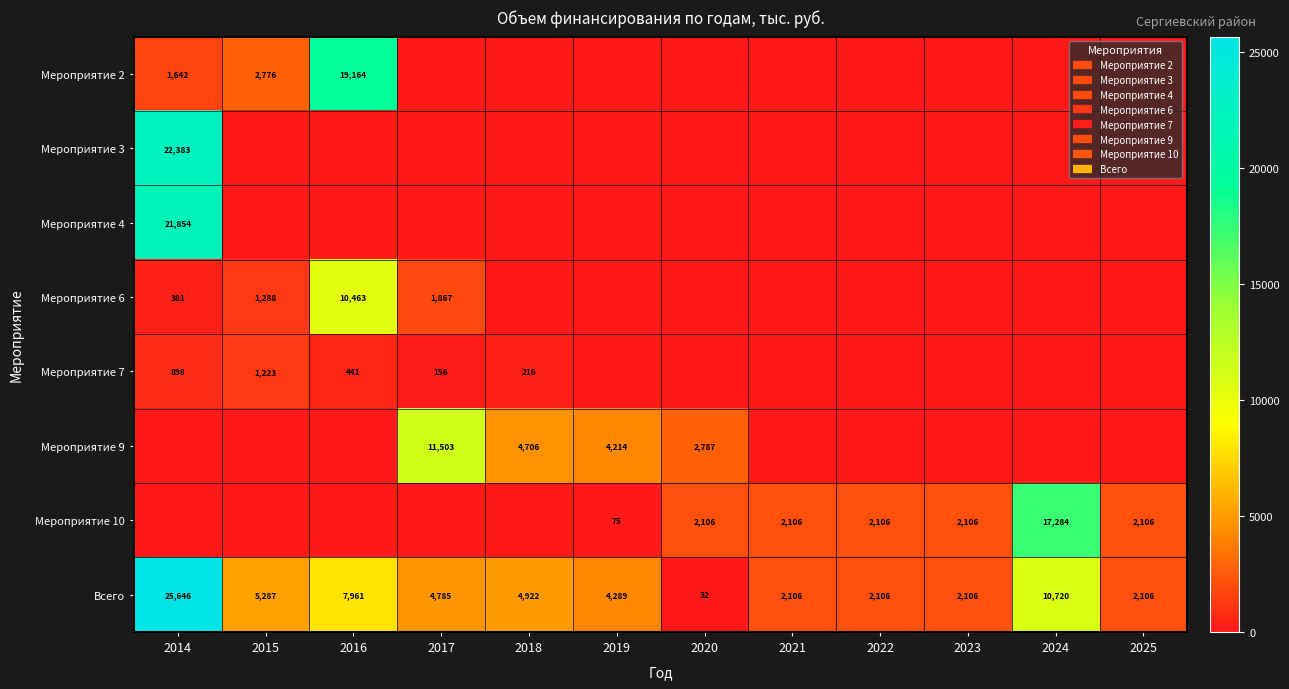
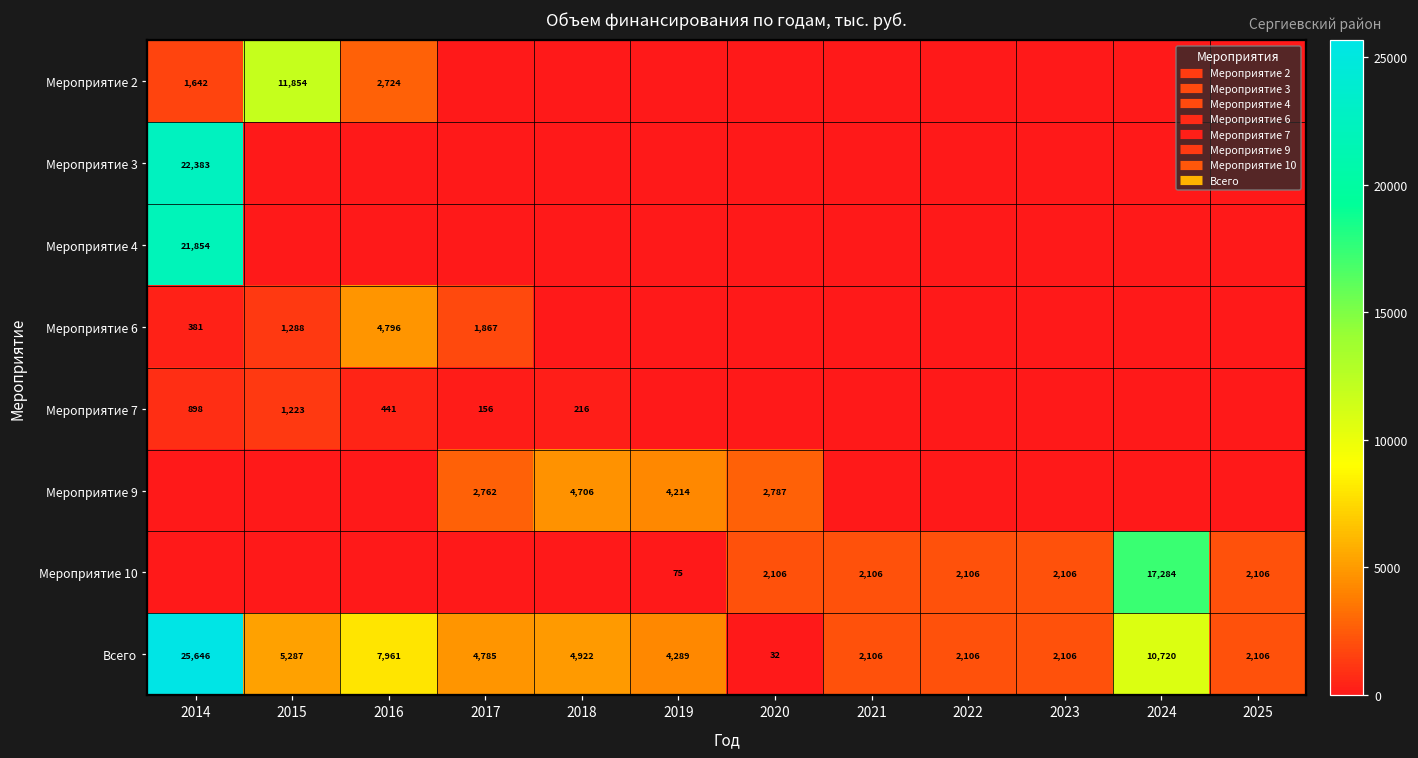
  {
    "Мероприятие 2": {
      "2014": "1,642",
-     "2015": "2,776",
-     "2016": "19,164"
+     "2015": "11,854",
+     "2016": "2,724"
    },
    "Мероприятие 3": {
      "2014": "22,383"
    },
    "Мероприятие 4": {
      "2014": "21,854"
    },
    "Мероприятие 6": {
      "2014": "381",
      "2015": "1,288",
-     "2016": "10,463",
+     "2016": "4,796",
      "2017": "1,867"
    },
    "Мероприятие 7": {
      "2014": "898",
      "2015": "1,223",
      "2016": "441",
      "2017": "156",
      "2018": "216"
    },
    "Мероприятие 9": {
-     "2017": "11,503",
+     "2017": "2,762",
      "2018": "4,706",
      "2019": "4,214",
      "2020": "2,787"
    },
    "Мероприятие 10": {
      "2019": "75",
      "2020": "2,106",
      "2021": "2,106",
      "2022": "2,106",
      "2023": "2,106",
      "2024": "17,284",
      "2025": "2,106"
    },
    "Всего": {
      "2014": "25,646",
      "2015": "5,287",
      "2016": "7,961",
      "2017": "4,785",
      "2018": "4,922",
      "2019": "4,289",
      "2020": "32",
      "2021": "2,106",
      "2022": "2,106",
      "2023": "2,106",
      "2024": "10,720",
      "2025": "2,106"
    }
  }
